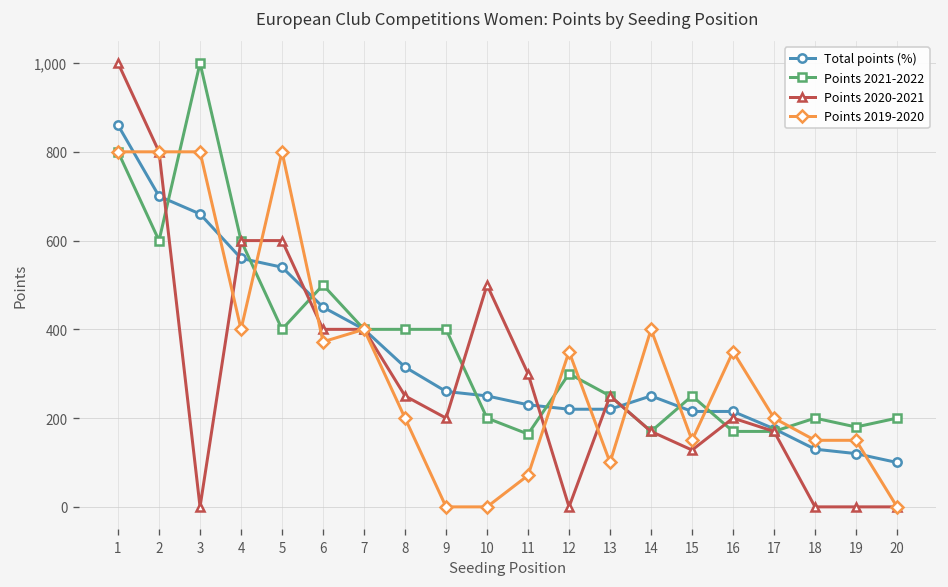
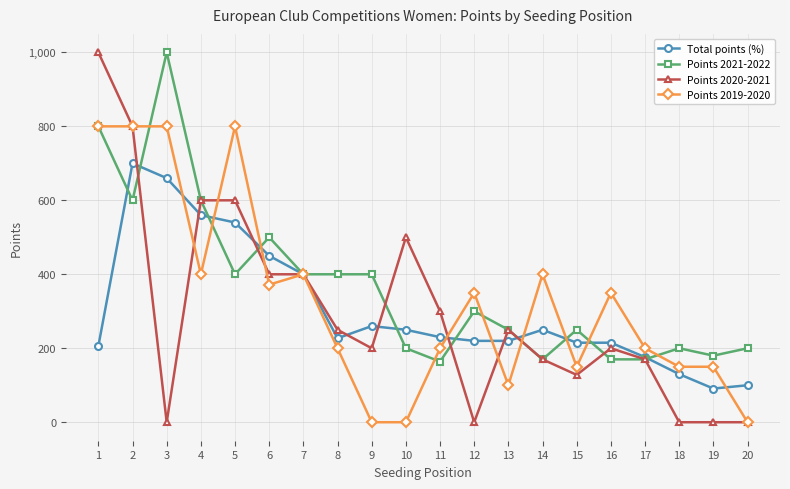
  {
    "Total points (%)": {
-     "1": "860",
+     "1": "210",
      "2": "700",
      "3": "660",
      "4": "560",
      "5": "540",
      "6": "450",
-     "8": "320",
+     "8": "230",
      "9": "260",
      "10": "250",
      "11": "230",
      "12": "220",
      "13": "220",
      "14": "250",
      "15": "220",
      "16": "220",
      "18": "130",
-     "19": "120",
+     "19": "90",
      "20": "100"
    },
    "Points 2021-2022": {
      "2": "600",
      "3": "1,000",
      "5": "400",
      "6": "500",
      "8": "400",
      "9": "400",
      "10": "200",
      "11": "160",
      "12": "300",
      "15": "250",
      "16": "170",
      "18": "200",
      "19": "180",
      "20": "200"
    },
    "Points 2020-2021": {
      "1": "1,000",
      "3": "0",
      "5": "600",
      "6": "400",
      "8": "250",
      "9": "200",
      "10": "500",
      "11": "300",
      "12": "0",
      "15": "130",
      "16": "200",
      "18": "0",
      "19": "0"
    },
    "Points 2019-2020": {
      "3": "800",
      "4": "400",
      "5": "800",
      "6": "370",
      "8": "200",
      "9": "0",
      "10": "0",
-     "11": "70",
+     "11": "200",
      "12": "350",
      "13": "100",
      "14": "400",
      "15": "150",
      "16": "350",
      "17": "200",
      "18": "150",
      "19": "150"
    }
  }
